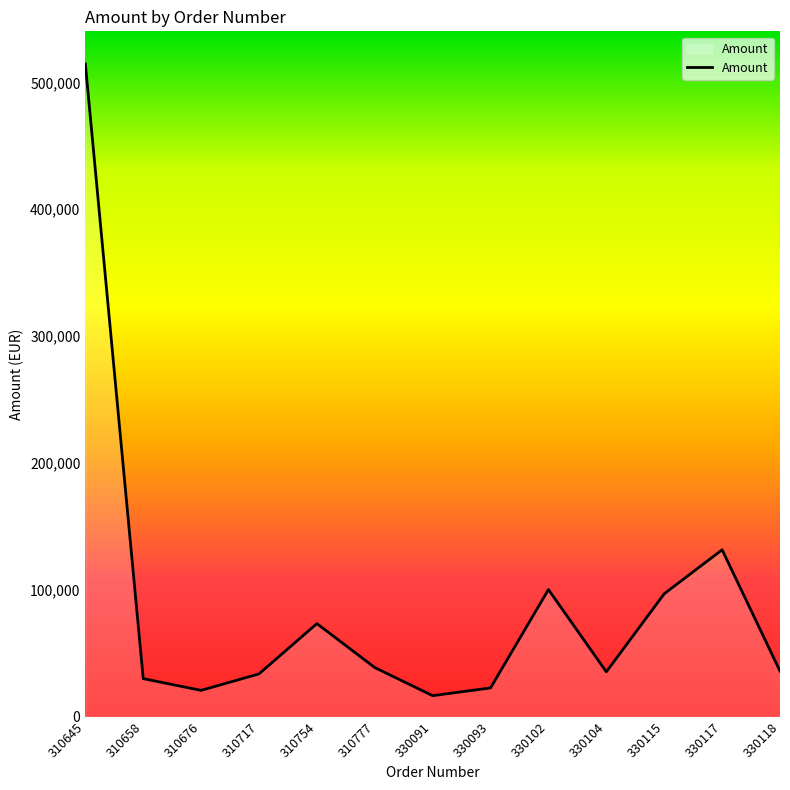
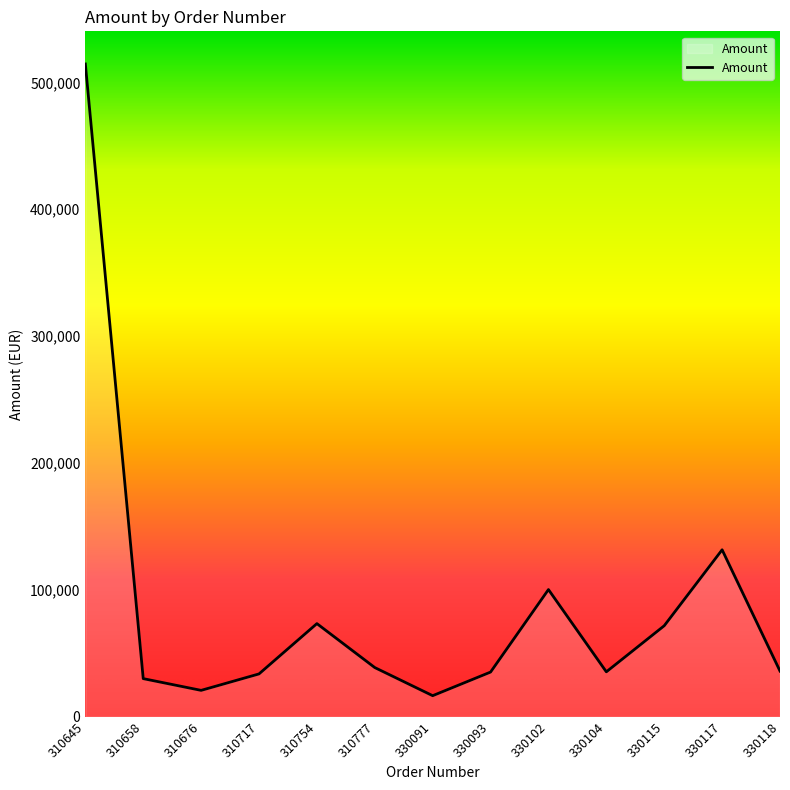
  {
    "310645": "514,000",
    "310658": "30,000",
    "310676": "21,000",
    "310717": "34,000",
    "310754": "73,000",
    "310777": "39,000",
    "330091": "17,000",
-   "330093": "23,000",
+   "330093": "35,000",
    "330102": "100,000",
    "330104": "35,000",
-   "330115": "97,000",
+   "330115": "72,000",
    "330117": "132,000",
    "330118": "36,000"
  }
